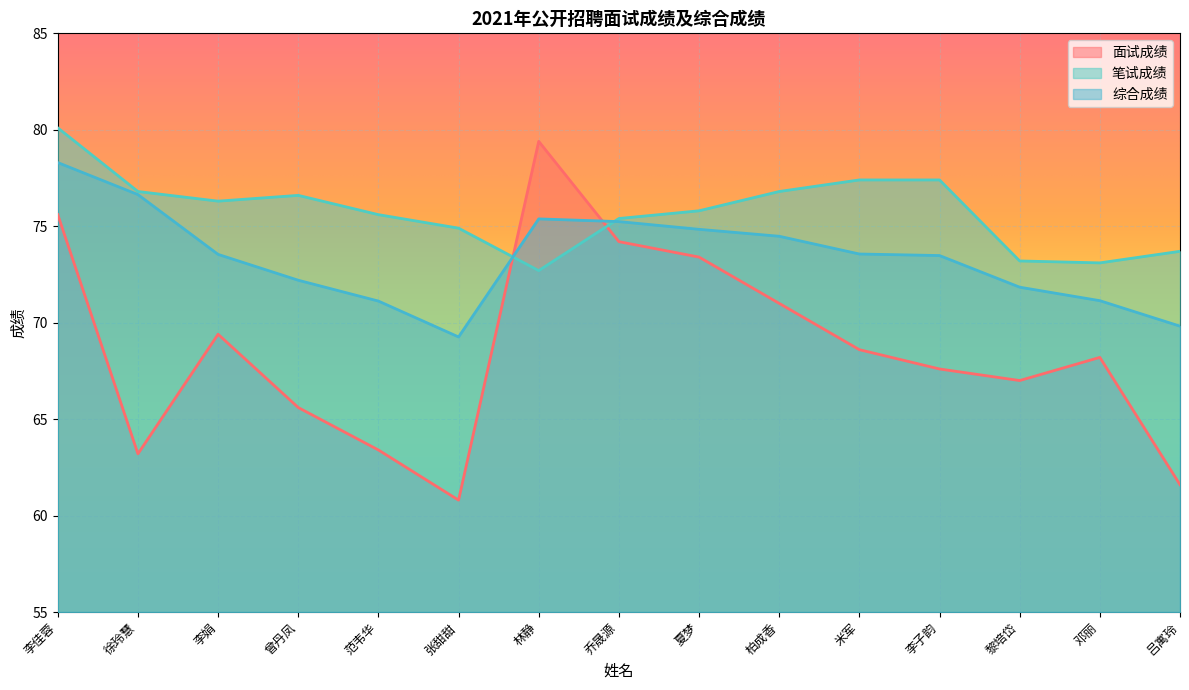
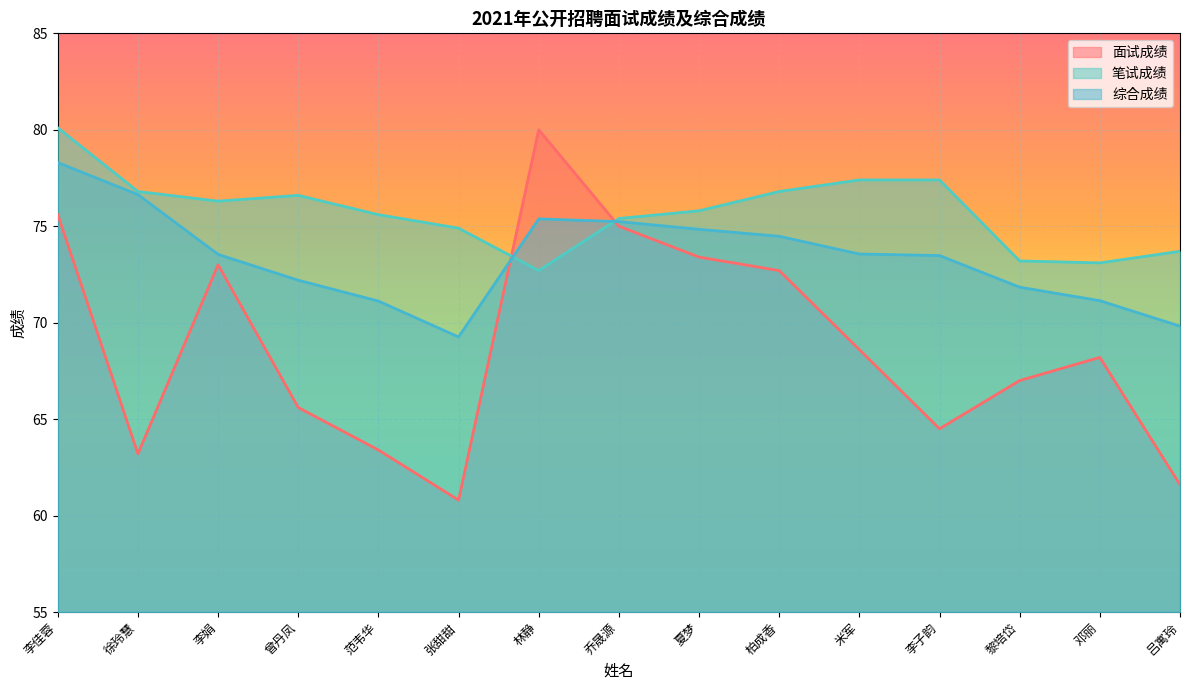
  {
    "面试成绩": {
      "李佳蓉": 75.6,
      "徐玲慧": 63.2,
-     "李娟": 69.4,
+     "李娟": 73.0,
      "曾丹凤": 65.6,
      "范韦华": 63.4,
      "张甜甜": 60.8,
-     "林静": 79.4,
-     "乔晟源": 74.2,
+     "林静": 80.0,
+     "乔晟源": 75.0,
      "夏梦": 73.4,
-     "柏成香": 71.0,
+     "柏成香": 72.7,
      "米军": 68.6,
-     "李子韵": 67.6,
+     "李子韵": 64.5,
      "黎培岱": 67.0,
      "邓丽": 68.2,
      "吕寓玲": 61.6
    }
  }
